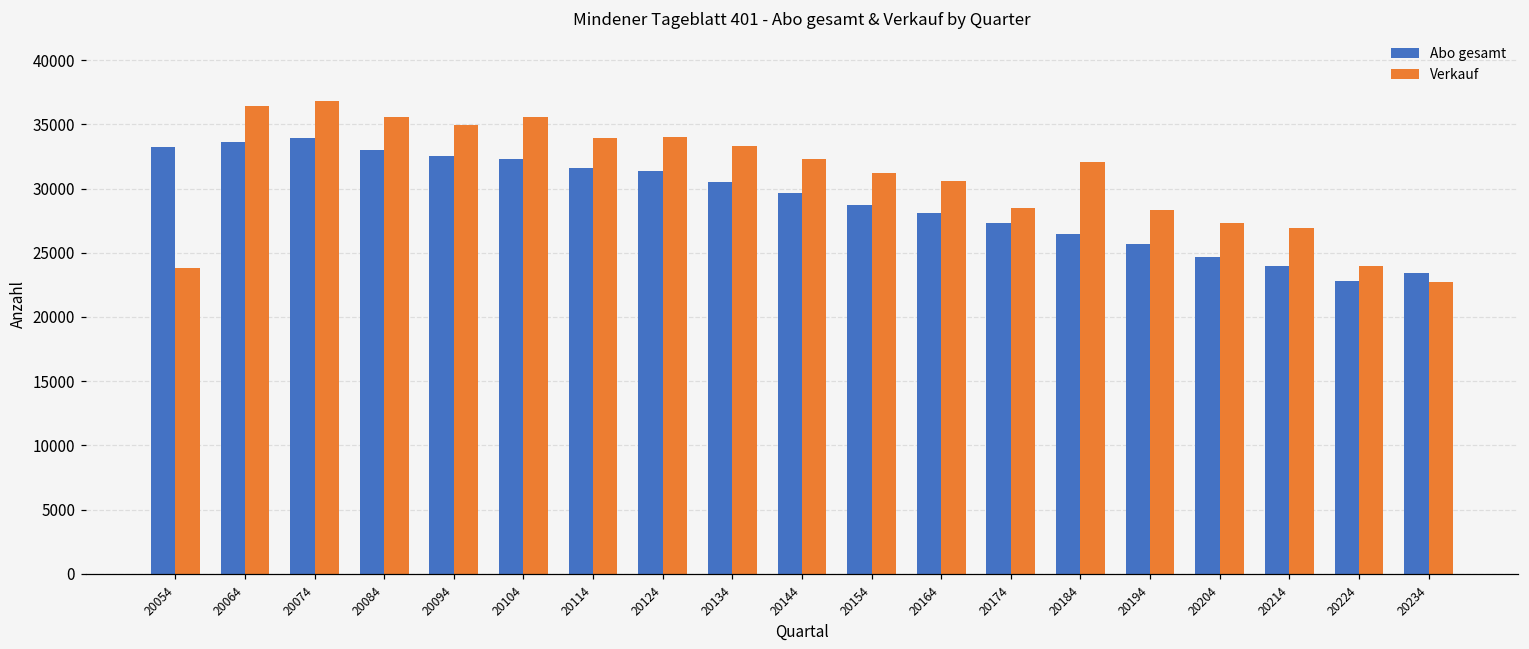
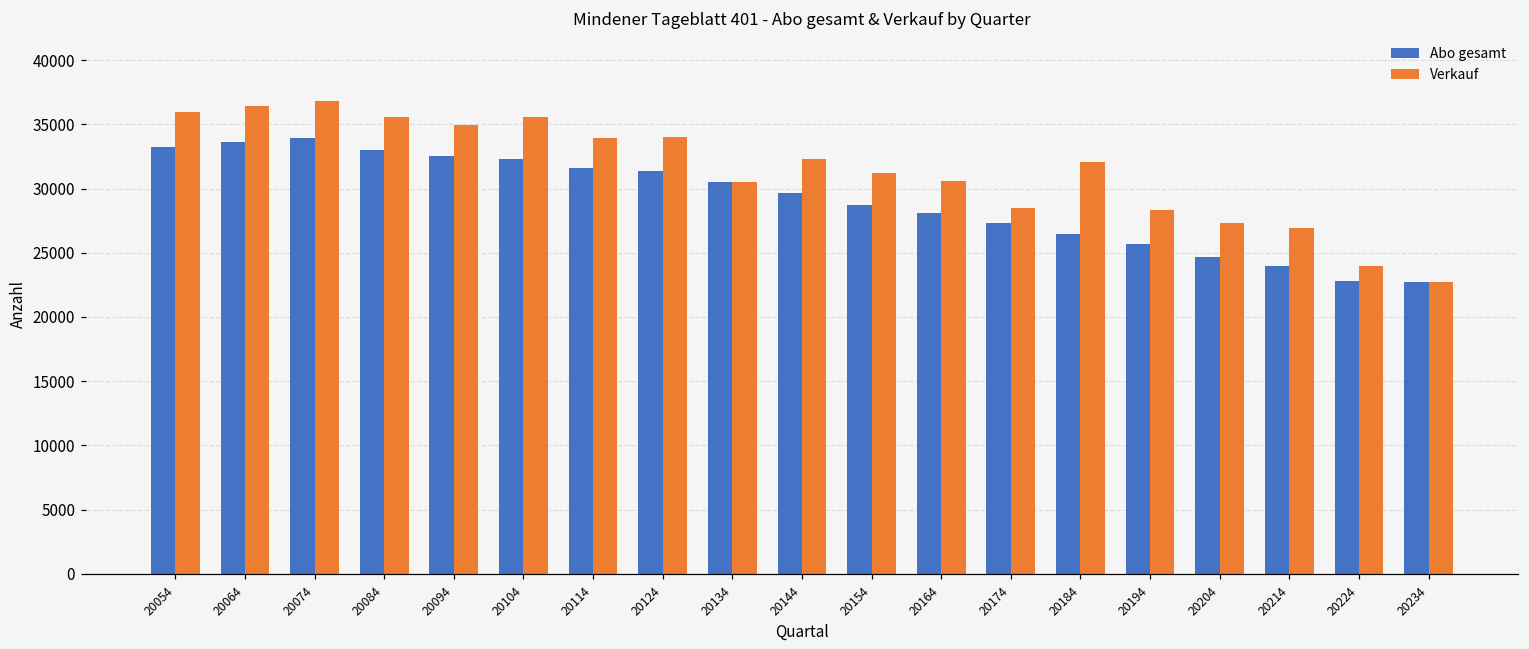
  {
    "Abo gesamt": {
      "20054": 33200,
      "20064": 33600,
      "20074": 33900,
      "20084": 33000,
      "20094": 32500,
      "20104": 32300,
      "20114": 31600,
      "20124": 31300,
      "20134": 30500,
      "20144": 29700,
      "20154": 28700,
      "20164": 28100,
      "20174": 27300,
      "20184": 26400,
      "20194": 25700,
      "20204": 24600,
      "20214": 24000,
      "20224": 22800,
-     "20234": 23400
+     "20234": 22700
    },
    "Verkauf": {
-     "20054": 23800,
+     "20054": 36000,
      "20064": 36400,
      "20074": 36800,
      "20084": 35500,
      "20094": 34900,
      "20104": 35600,
      "20114": 34000,
      "20124": 34000,
-     "20134": 33300,
+     "20134": 30500,
      "20144": 32300,
      "20154": 31200,
      "20164": 30600,
      "20174": 28500,
      "20184": 32100,
      "20194": 28300,
      "20204": 27300,
      "20214": 26900,
      "20224": 24000,
      "20234": 22700
    }
  }
